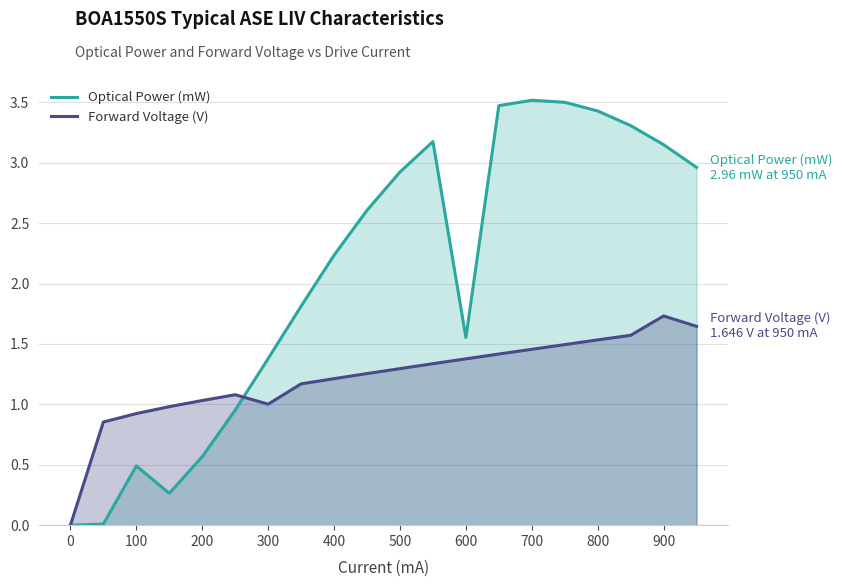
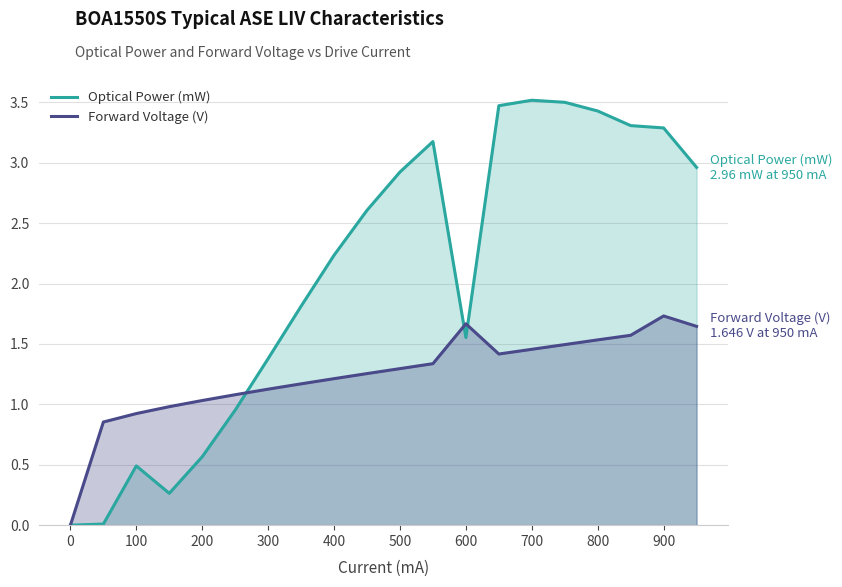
  {
    "Optical Power (mW)": {
      "100": 0.49,
      "200": 0.57,
      "300": 1.38,
      "400": 2.23,
      "500": 2.92,
      "600": 1.55,
      "700": 3.52,
      "800": 3.43,
-     "900": 3.15
+     "900": 3.29
    },
    "Forward Voltage (V)": {
      "100": 0.92,
      "200": 1.03,
-     "300": 1.00,
+     "300": 1.13,
      "400": 1.21,
      "500": 1.30,
-     "600": 1.38,
+     "600": 1.67,
      "700": 1.46,
      "800": 1.53,
      "900": 1.73
    }
  }
